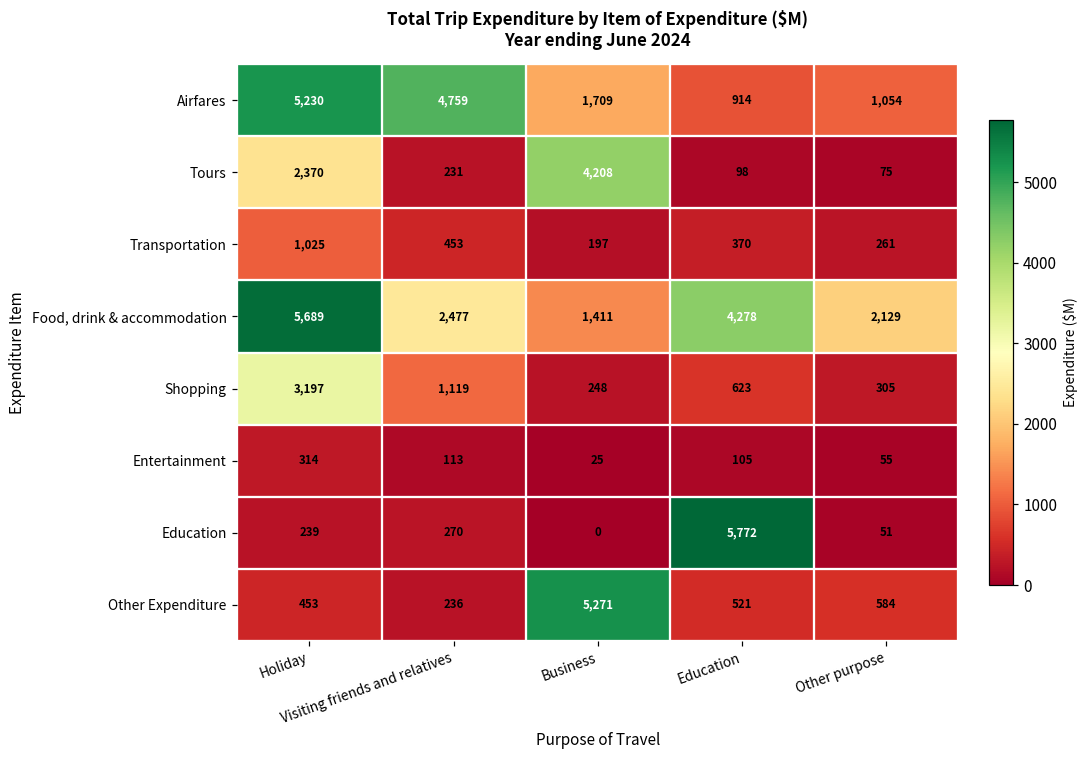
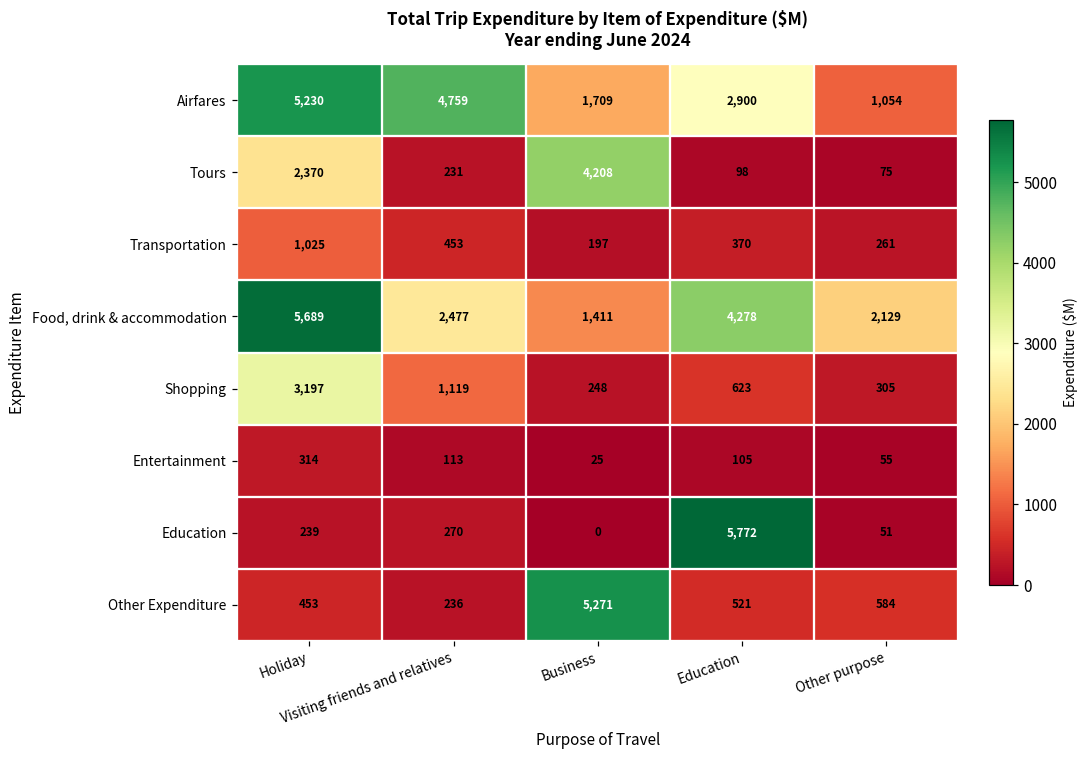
  {
    "Airfares": {
      "Holiday": "5,230",
      "Visiting friends and relatives": "4,759",
      "Business": "1,709",
-     "Education": "914",
+     "Education": "2,900",
      "Other purpose": "1,054"
    },
    "Tours": {
      "Holiday": "2,370",
      "Visiting friends and relatives": "231",
      "Business": "4,208",
      "Education": "98",
      "Other purpose": "75"
    },
    "Transportation": {
      "Holiday": "1,025",
      "Visiting friends and relatives": "453",
      "Business": "197",
      "Education": "370",
      "Other purpose": "261"
    },
    "Food, drink & accommodation": {
      "Holiday": "5,689",
      "Visiting friends and relatives": "2,477",
      "Business": "1,411",
      "Education": "4,278",
      "Other purpose": "2,129"
    },
    "Shopping": {
      "Holiday": "3,197",
      "Visiting friends and relatives": "1,119",
      "Business": "248",
      "Education": "623",
      "Other purpose": "305"
    },
    "Entertainment": {
      "Holiday": "314",
      "Visiting friends and relatives": "113",
      "Business": "25",
      "Education": "105",
      "Other purpose": "55"
    },
    "Education": {
      "Holiday": "239",
      "Visiting friends and relatives": "270",
      "Business": "0",
      "Education": "5,772",
      "Other purpose": "51"
    },
    "Other Expenditure": {
      "Holiday": "453",
      "Visiting friends and relatives": "236",
      "Business": "5,271",
      "Education": "521",
      "Other purpose": "584"
    }
  }
